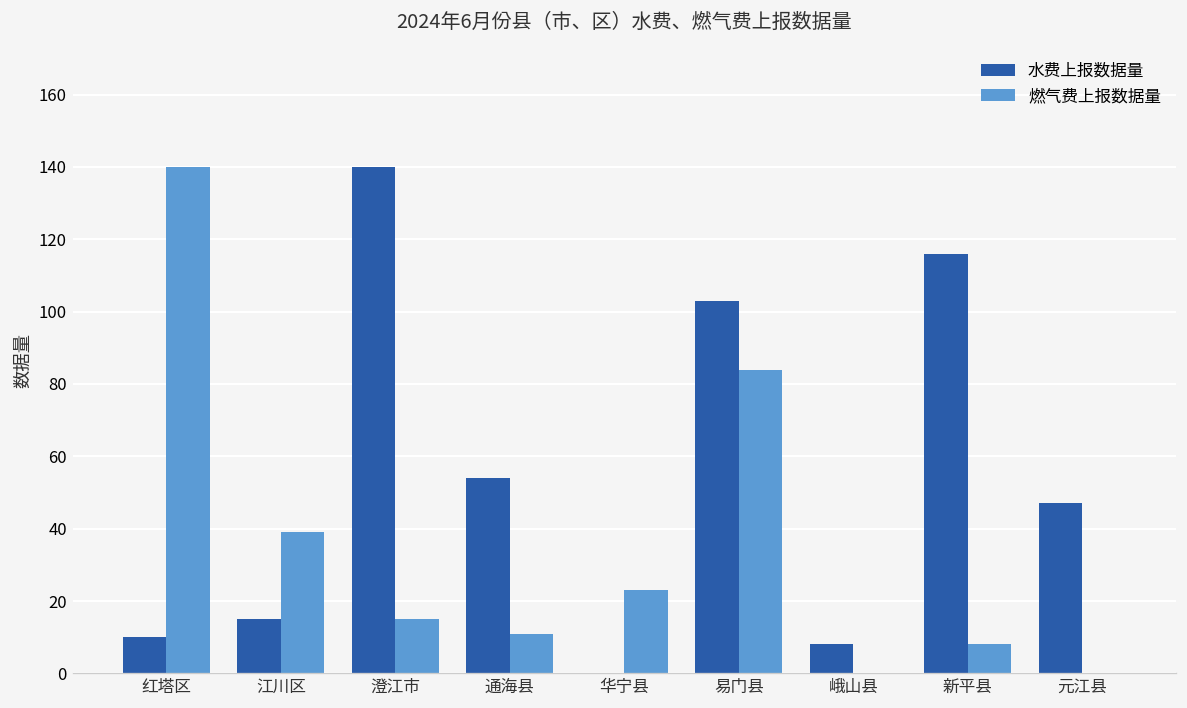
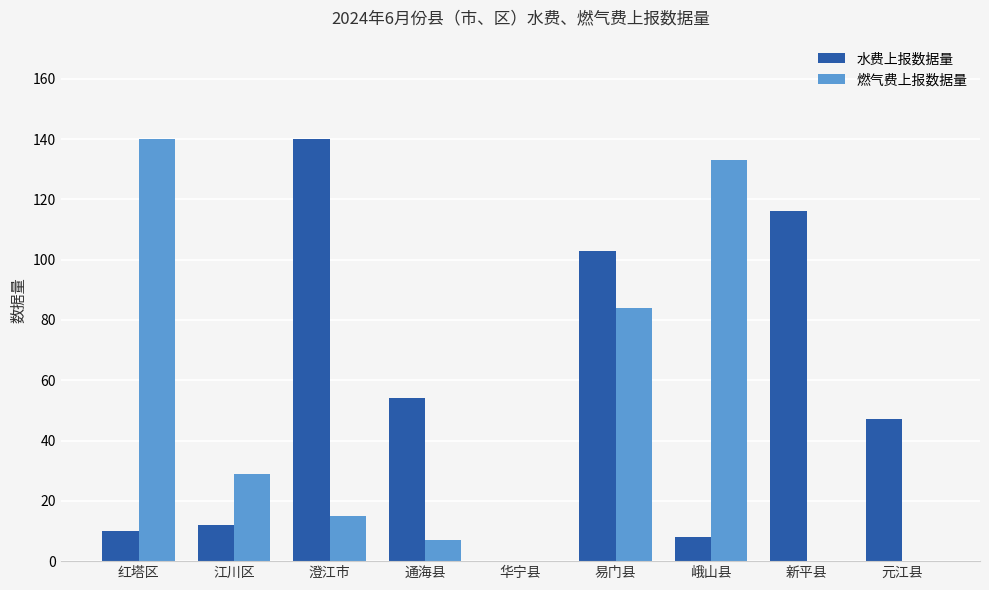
  {
    "水费上报数据量": {
      "红塔区": 10,
-     "江川区": 15,
+     "江川区": 12,
      "澄江市": 140,
      "通海县": 54,
      "华宁县": 0,
      "易门县": 103,
      "峨山县": 8,
      "新平县": 116,
      "元江县": 47
    },
    "燃气费上报数据量": {
      "红塔区": 140,
-     "江川区": 39,
+     "江川区": 29,
      "澄江市": 15,
-     "通海县": 11,
-     "华宁县": 23,
+     "通海县": 7,
+     "华宁县": 0,
      "易门县": 84,
-     "峨山县": 0,
-     "新平县": 8,
+     "峨山县": 133,
+     "新平县": 0,
      "元江县": 0
    }
  }
